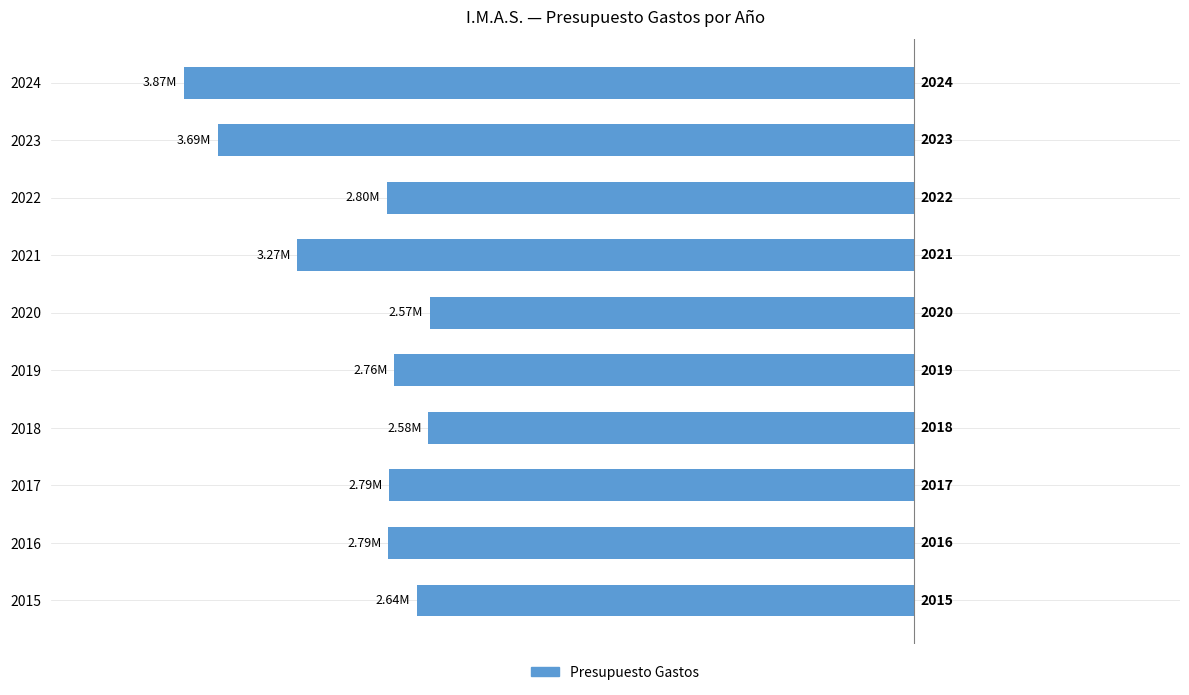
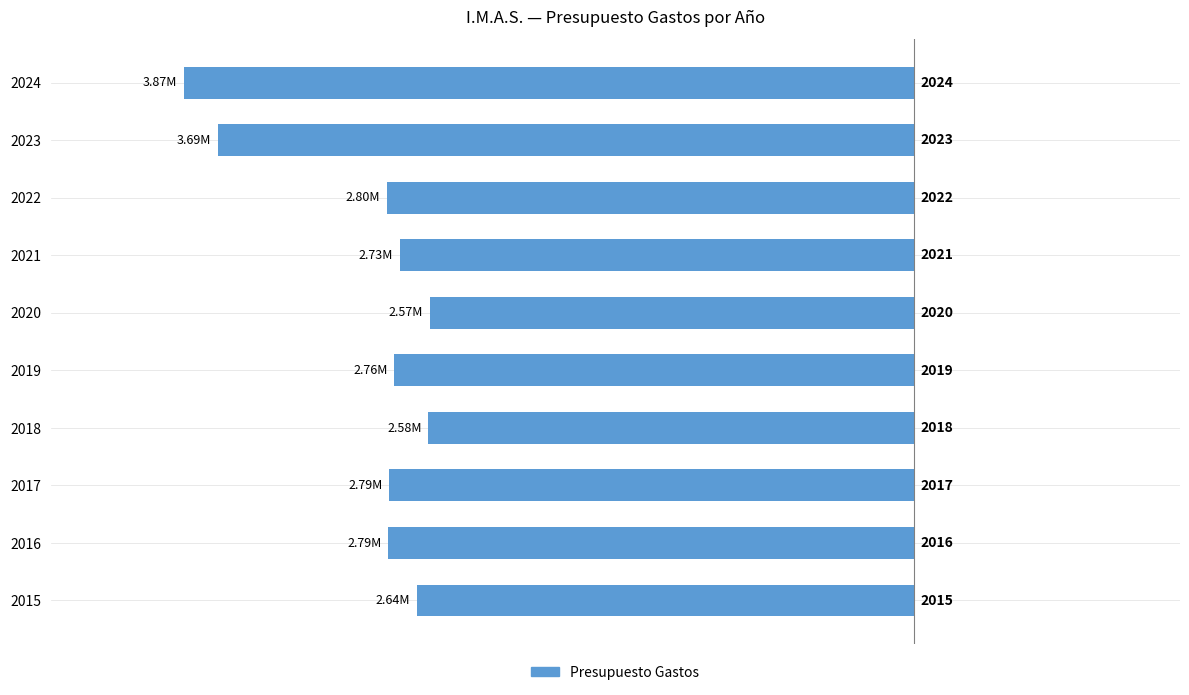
  {
-   "2021": "3.27M"
+   "2021": "2.73M"
  }
